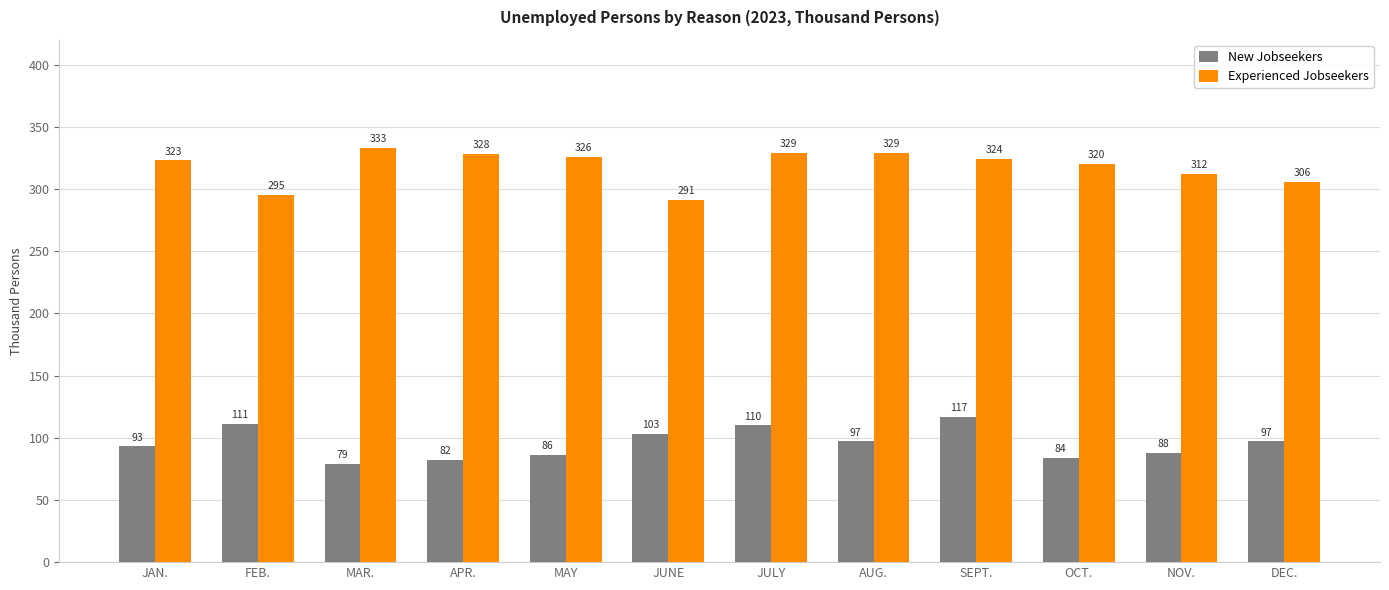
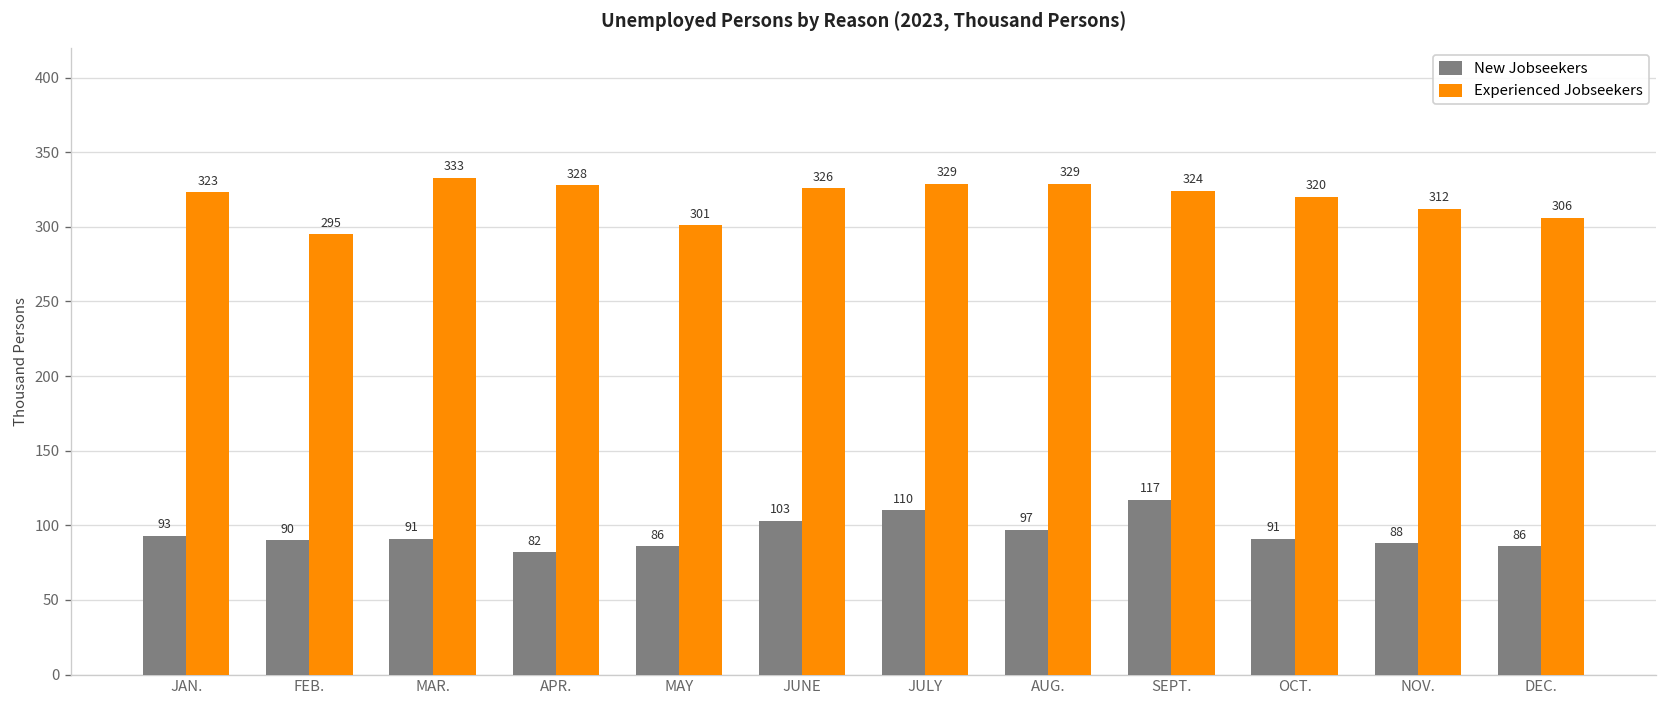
  {
    "New Jobseekers": {
      "JAN.": 93,
-     "FEB.": 111,
-     "MAR.": 79,
+     "FEB.": 90,
+     "MAR.": 91,
      "APR.": 82,
      "MAY": 86,
      "JUNE": 103,
      "JULY": 110,
      "AUG.": 97,
      "SEPT.": 117,
-     "OCT.": 84,
+     "OCT.": 91,
      "NOV.": 88,
-     "DEC.": 97
+     "DEC.": 86
    },
    "Experienced Jobseekers": {
      "JAN.": 323,
      "FEB.": 295,
      "MAR.": 333,
      "APR.": 328,
-     "MAY": 326,
-     "JUNE": 291,
+     "MAY": 301,
+     "JUNE": 326,
      "JULY": 329,
      "AUG.": 329,
      "SEPT.": 324,
      "OCT.": 320,
      "NOV.": 312,
      "DEC.": 306
    }
  }
